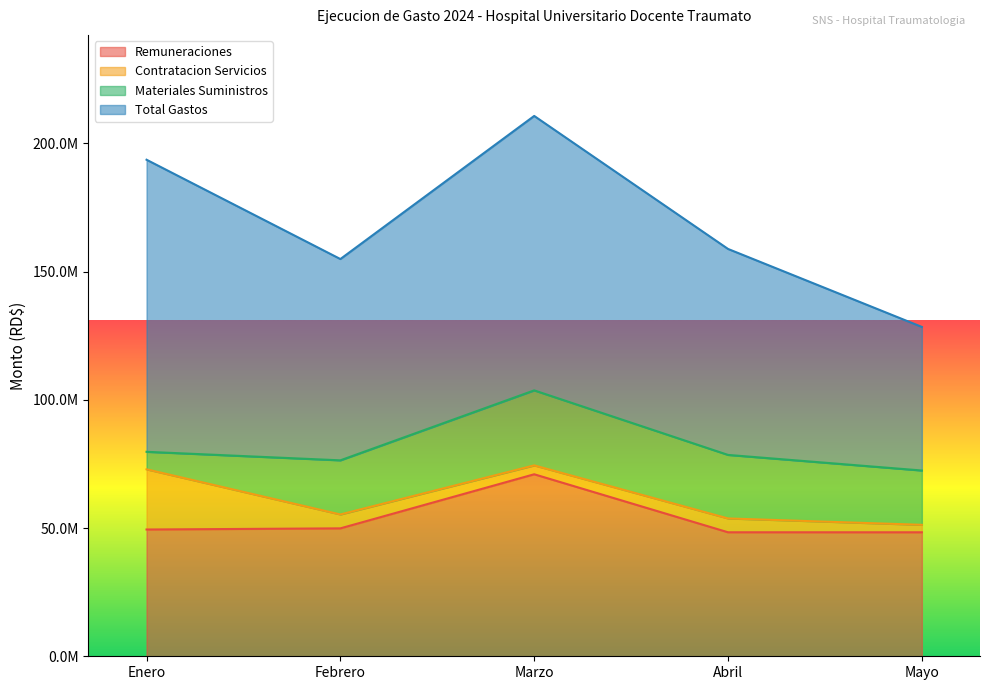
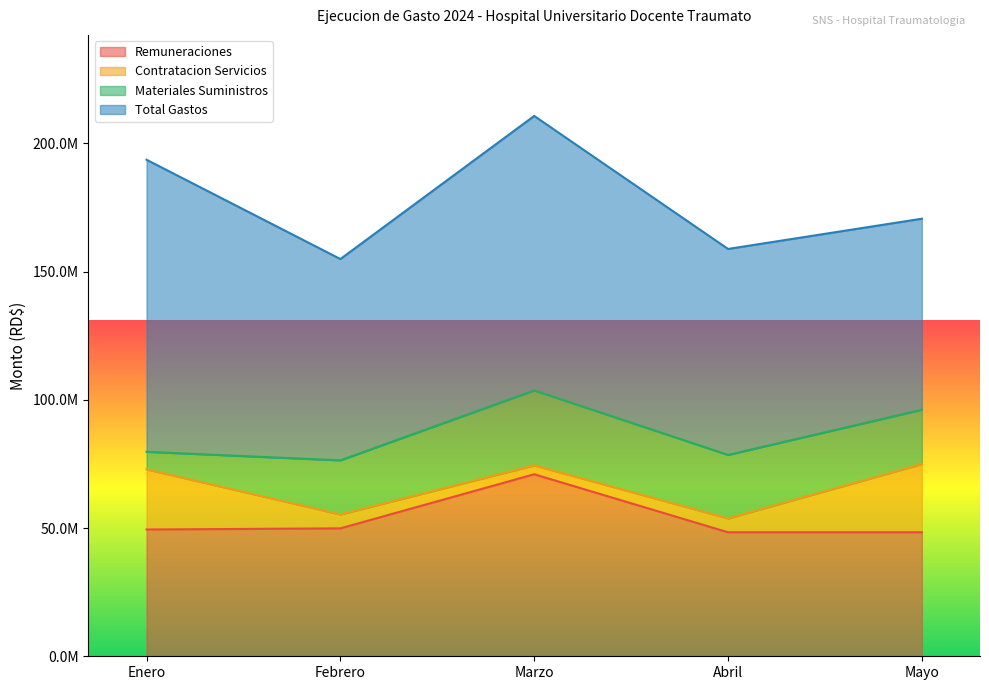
  {
    "Remuneraciones": {
      "Enero": 49000000,
      "Febrero": 50000000,
      "Marzo": 71000000,
      "Abril": 48000000,
      "Mayo": 48000000
    },
    "Contratacion Servicios": {
      "Enero": 23000000,
      "Febrero": 5000000,
      "Marzo": 3000000,
      "Abril": 5000000,
-     "Mayo": 3000000
+     "Mayo": 27000000
    },
    "Materiales Suministros": {
      "Enero": 7000000,
      "Febrero": 21000000,
      "Marzo": 29000000,
      "Abril": 25000000,
      "Mayo": 21000000
    },
    "Total Gastos": {
      "Enero": 114000000,
      "Febrero": 78000000,
      "Marzo": 107000000,
      "Abril": 80000000,
-     "Mayo": 56000000
+     "Mayo": 74000000
    }
  }
